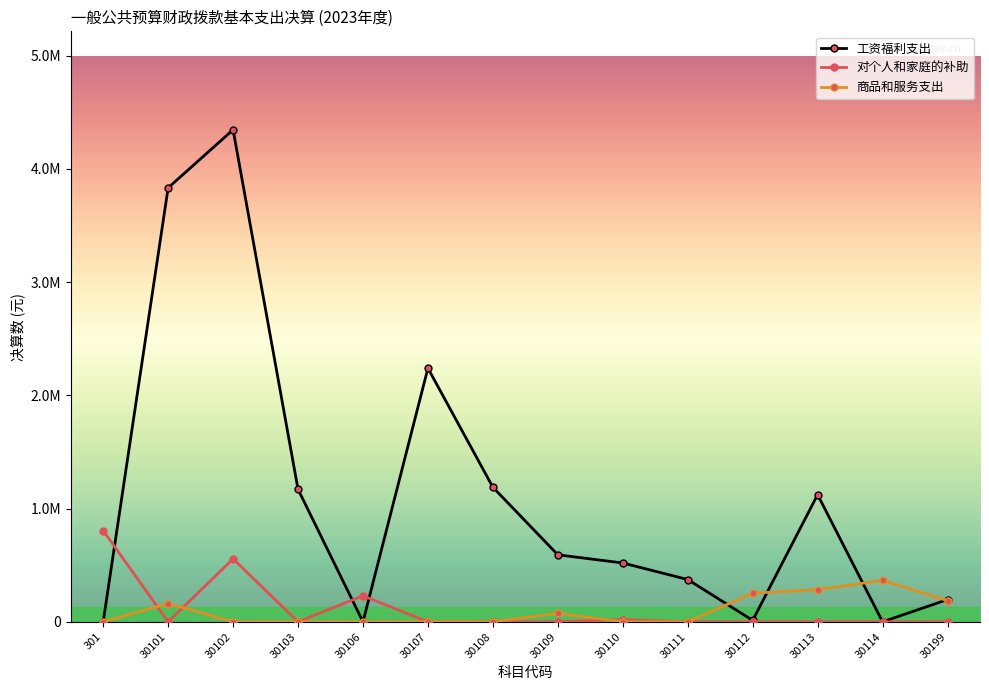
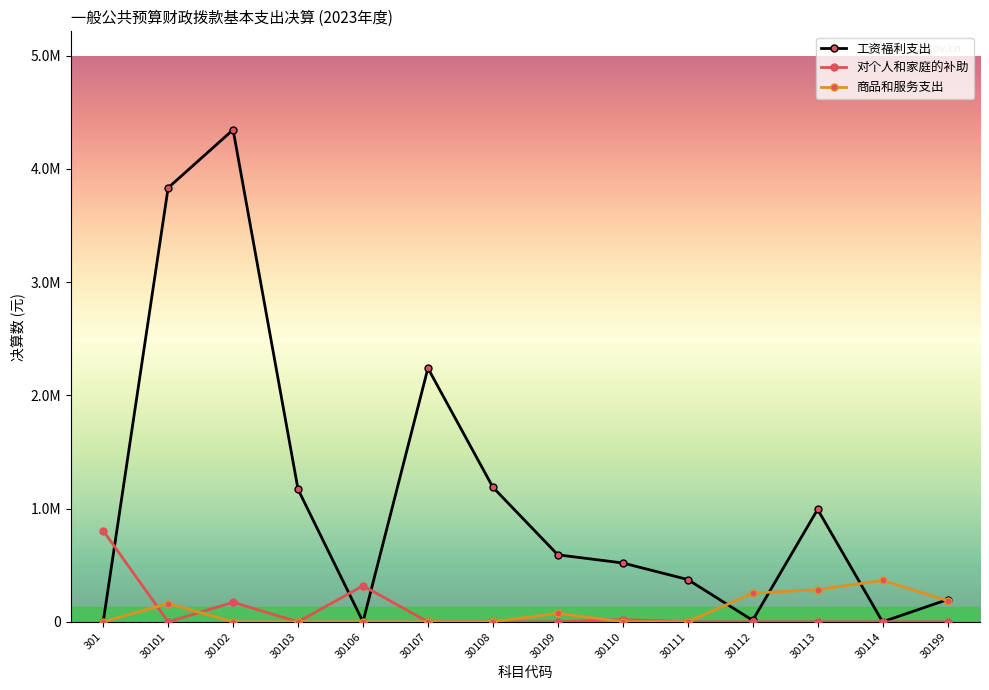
  {
    "工资福利支出": {
      "30101": 3830000,
      "30102": 4340000,
      "30103": 1170000,
      "30107": 2240000,
      "30108": 1190000,
      "30109": 590000,
      "30110": 520000,
      "30111": 370000,
-     "30113": 1120000
+     "30113": 990000
    },
    "对个人和家庭的补助": {
      "301": 810000,
-     "30102": 560000,
-     "30106": 230000
+     "30102": 170000,
+     "30106": 320000
    },
    "商品和服务支出": {
      "30101": 160000,
      "30112": 250000,
      "30113": 280000,
      "30114": 370000
    }
  }
